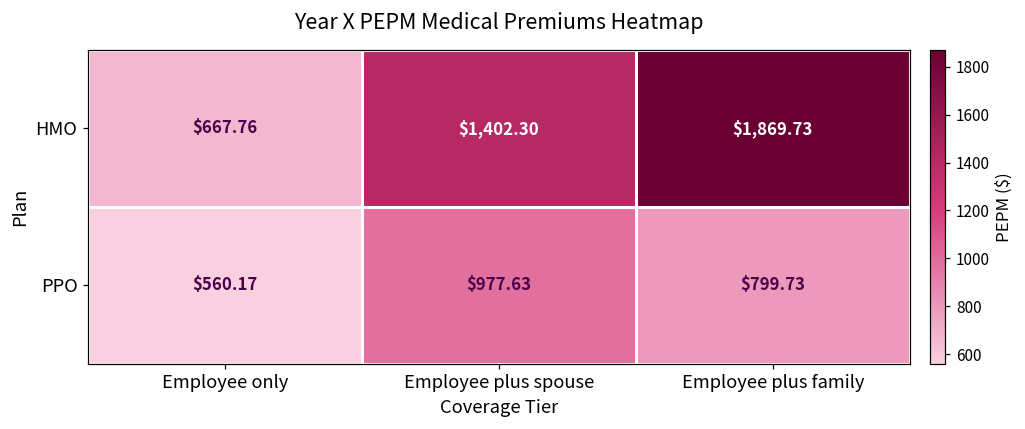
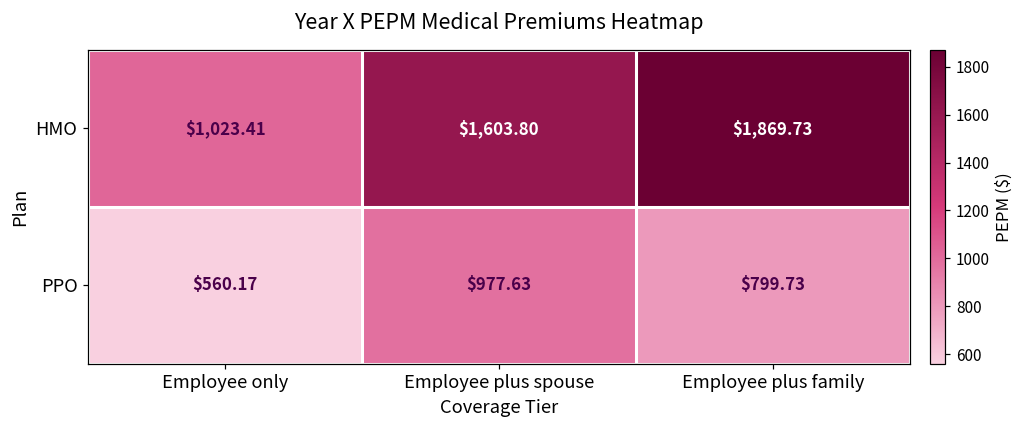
  {
    "HMO": {
-     "Employee only": "$667.76",
-     "Employee plus spouse": "$1,402.30",
+     "Employee only": "$1,023.41",
+     "Employee plus spouse": "$1,603.80",
      "Employee plus family": "$1,869.73"
    },
    "PPO": {
      "Employee only": "$560.17",
      "Employee plus spouse": "$977.63",
      "Employee plus family": "$799.73"
    }
  }
